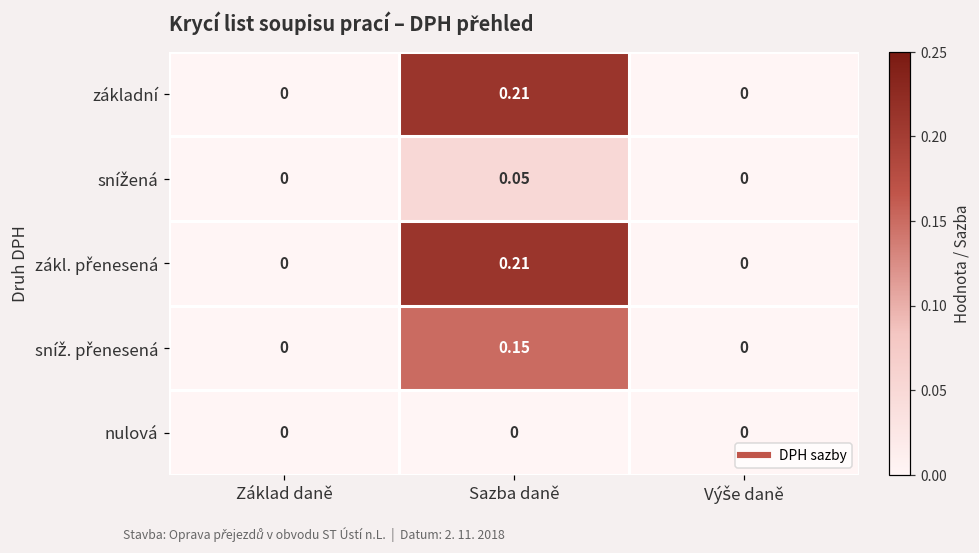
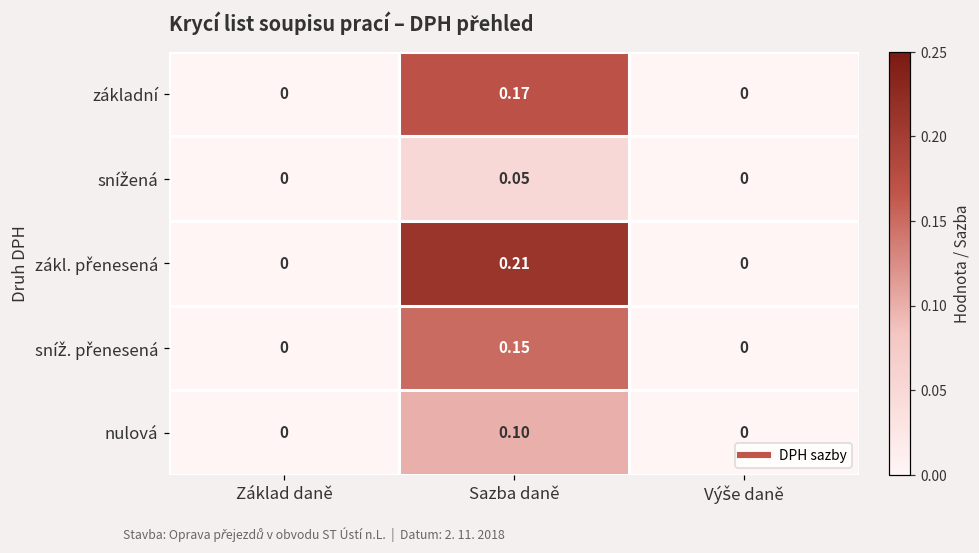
  {
    "základní": {
      "Základ daně": 0,
-     "Sazba daně": 0.21,
+     "Sazba daně": 0.17,
      "Výše daně": 0
    },
    "snížená": {
      "Základ daně": 0,
      "Sazba daně": 0.05,
      "Výše daně": 0
    },
    "zákl. přenesená": {
      "Základ daně": 0,
      "Sazba daně": 0.21,
      "Výše daně": 0
    },
    "sníž. přenesená": {
      "Základ daně": 0,
      "Sazba daně": 0.15,
      "Výše daně": 0
    },
    "nulová": {
      "Základ daně": 0,
-     "Sazba daně": 0,
+     "Sazba daně": 0.10,
      "Výše daně": 0
    }
  }
